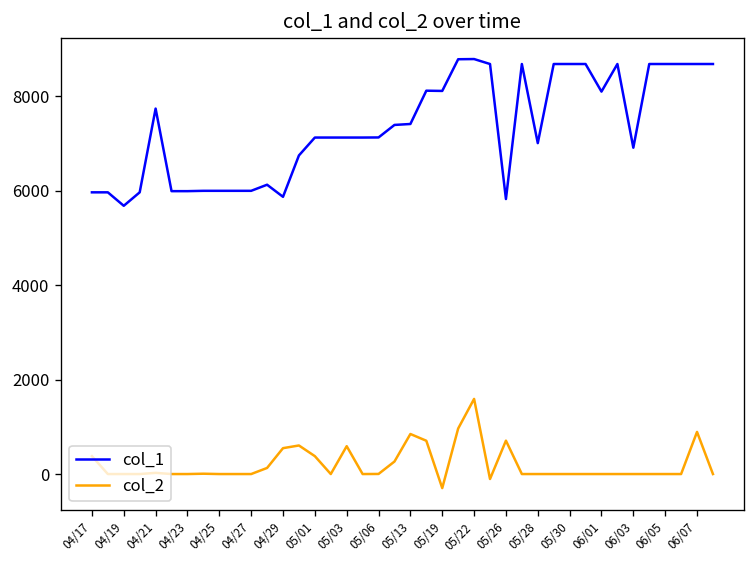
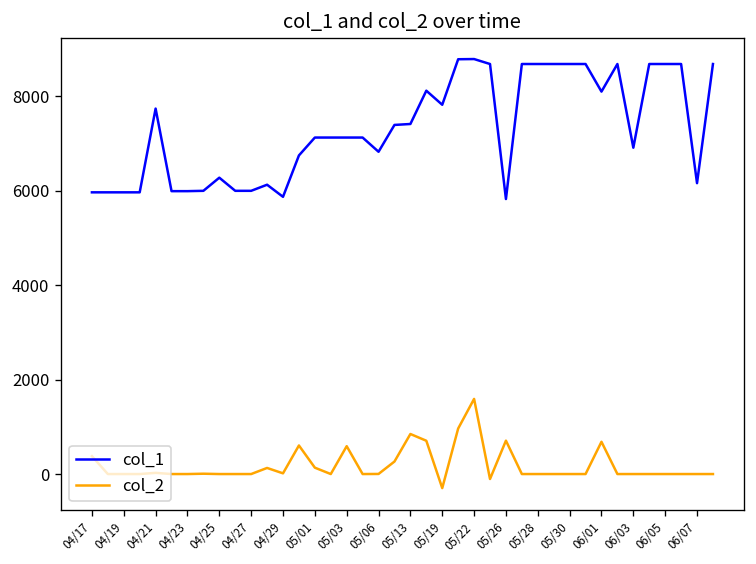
  {
    "col_1": {
      "04/17": 6000,
-     "04/19": 5700,
+     "04/19": 6000,
      "04/21": 7700,
      "04/23": 6000,
-     "04/25": 6000,
+     "04/25": 6300,
      "04/27": 6000,
      "04/29": 5900,
      "05/01": 7100,
      "05/03": 7100,
-     "05/06": 7100,
+     "05/06": 6800,
      "05/13": 7400,
-     "05/19": 8100,
+     "05/19": 7800,
      "05/22": 8800,
      "05/26": 5800,
-     "05/28": 7000,
+     "05/28": 8700,
      "05/30": 8700,
      "06/01": 8100,
      "06/03": 6900,
      "06/05": 8700,
-     "06/07": 8700
+     "06/07": 6200
    },
    "col_2": {
      "04/23": 0,
      "04/25": 0,
      "04/27": 0,
-     "04/29": 500,
-     "05/01": 400,
+     "04/29": 0,
+     "05/01": 100,
      "05/03": 600,
      "05/06": 0,
      "05/13": 800,
      "05/19": -300,
      "05/22": 1600,
      "05/26": 700,
      "05/28": 0,
      "05/30": 0,
-     "06/01": 0,
+     "06/01": 700,
      "06/03": 0,
      "06/05": 0,
-     "06/07": 900
+     "06/07": 0
    }
  }
